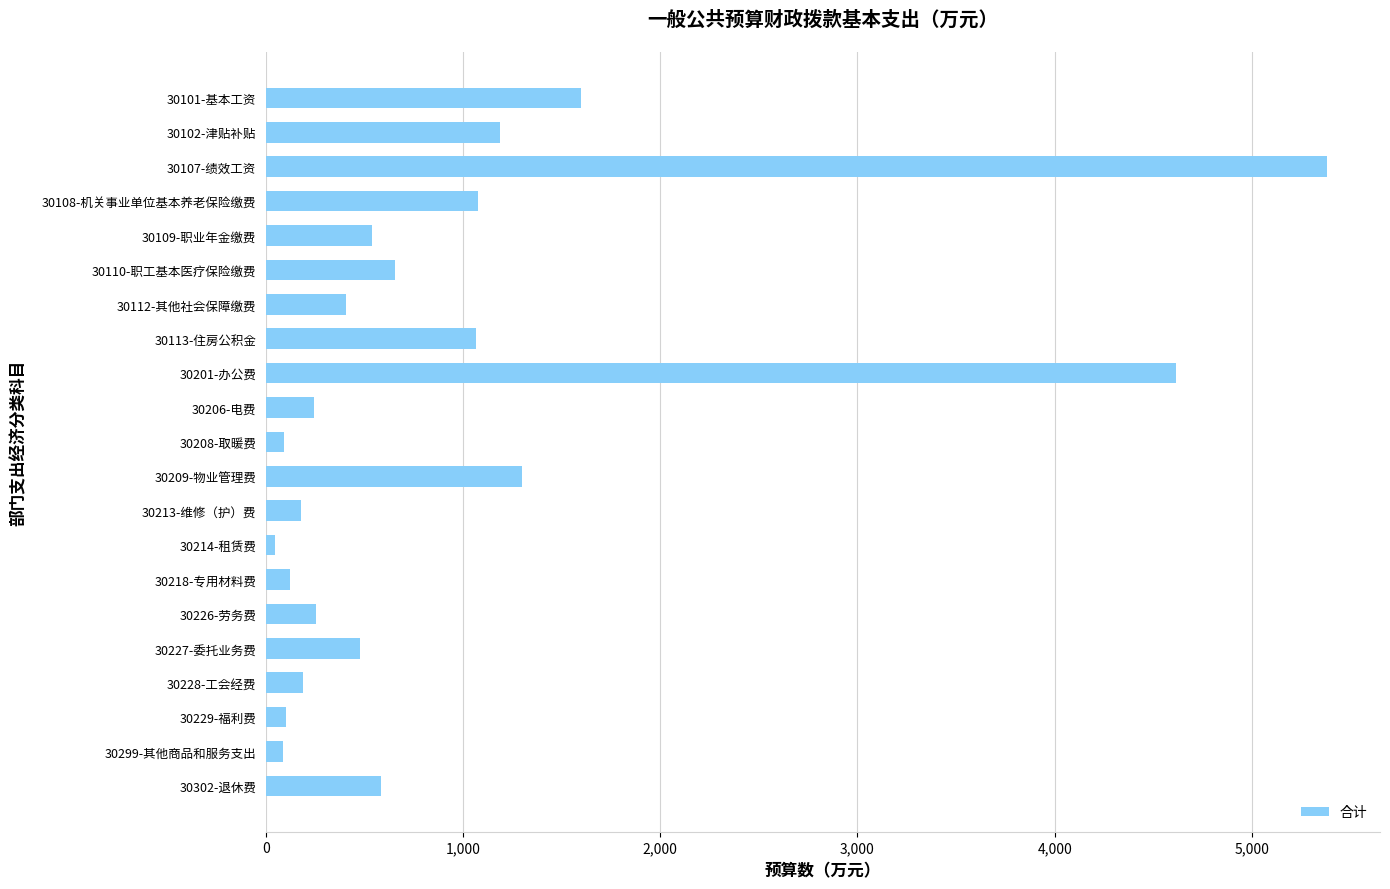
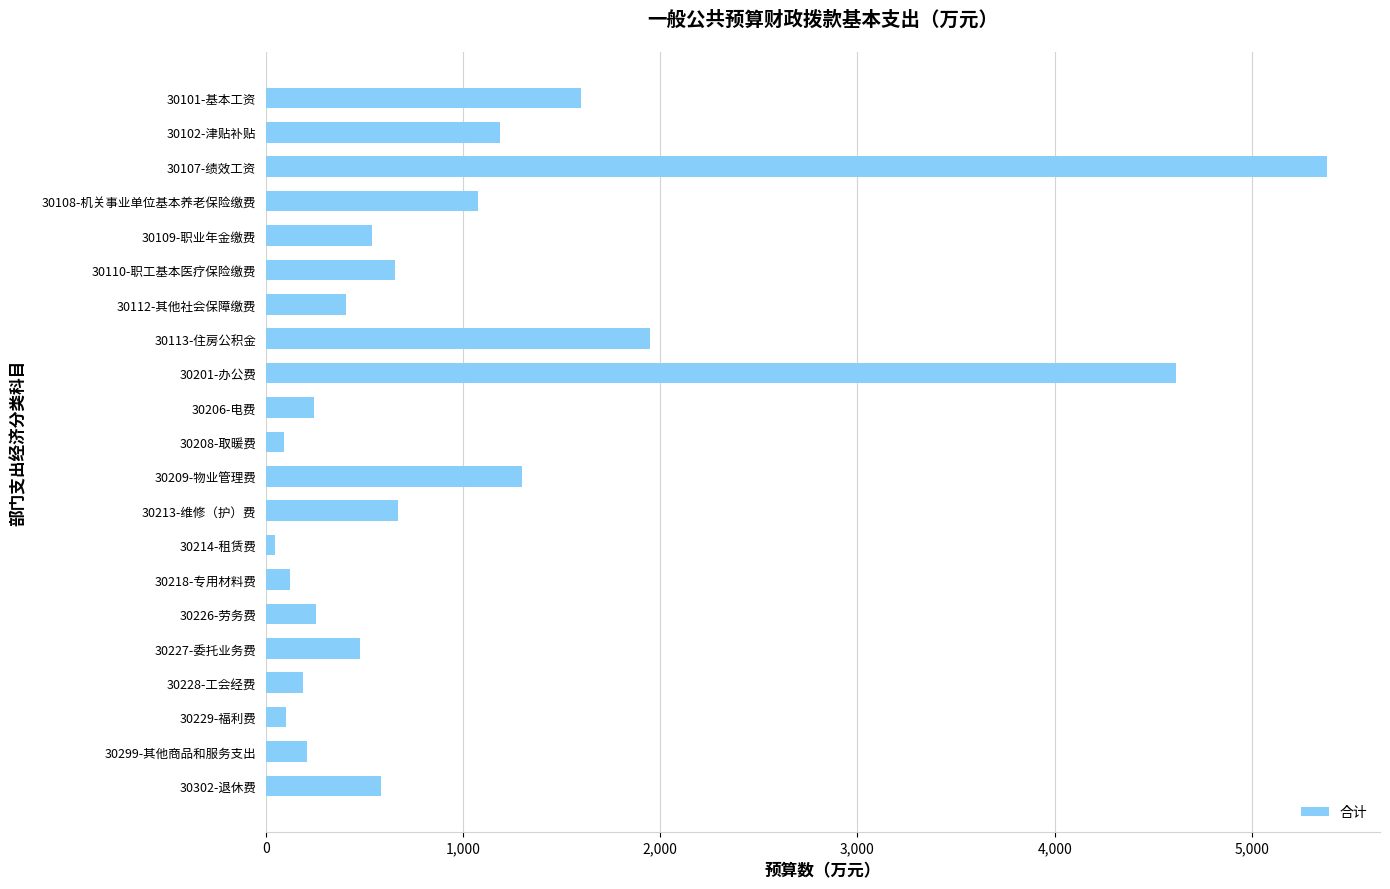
  {
    "30101-基本工资": "1,600",
    "30102-津贴补贴": "1,190",
    "30107-绩效工资": "5,380",
    "30108-机关事业单位基本养老保险缴费": "1,080",
    "30109-职业年金缴费": "540",
    "30110-职工基本医疗保险缴费": "650",
    "30112-其他社会保障缴费": "400",
-   "30113-住房公积金": "1,070",
+   "30113-住房公积金": "1,950",
    "30201-办公费": "4,620",
    "30206-电费": "240",
    "30208-取暖费": "90",
    "30209-物业管理费": "1,300",
-   "30213-维修（护）费": "180",
+   "30213-维修（护）费": "670",
    "30214-租赁费": "50",
    "30218-专用材料费": "120",
    "30226-劳务费": "250",
    "30227-委托业务费": "480",
    "30228-工会经费": "190",
    "30229-福利费": "100",
-   "30299-其他商品和服务支出": "90",
+   "30299-其他商品和服务支出": "210",
    "30302-退休费": "580"
  }
